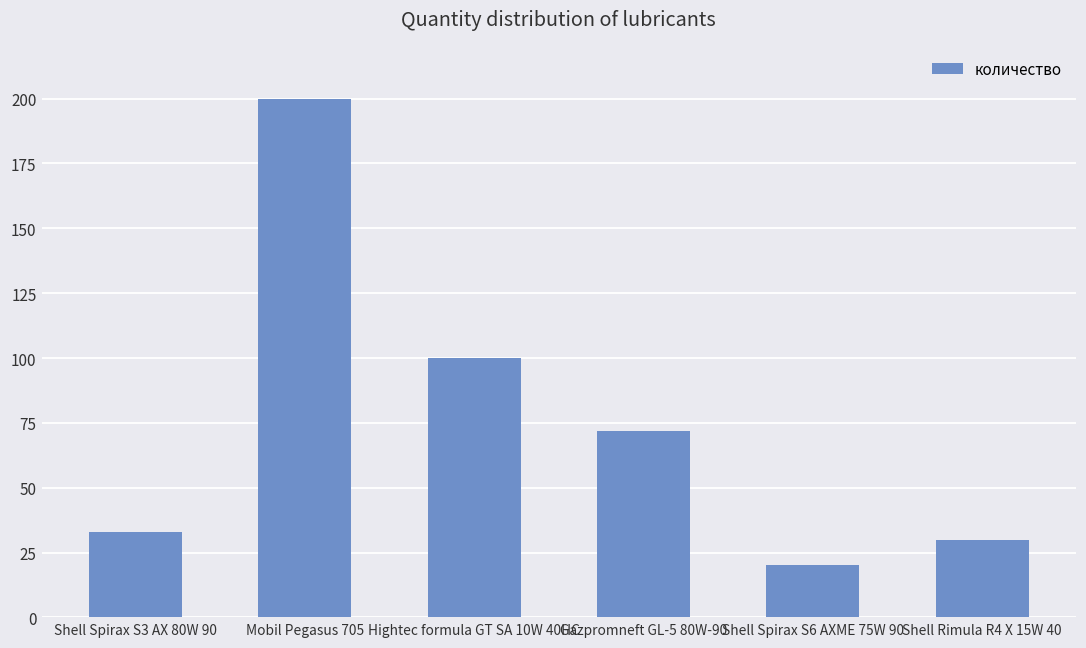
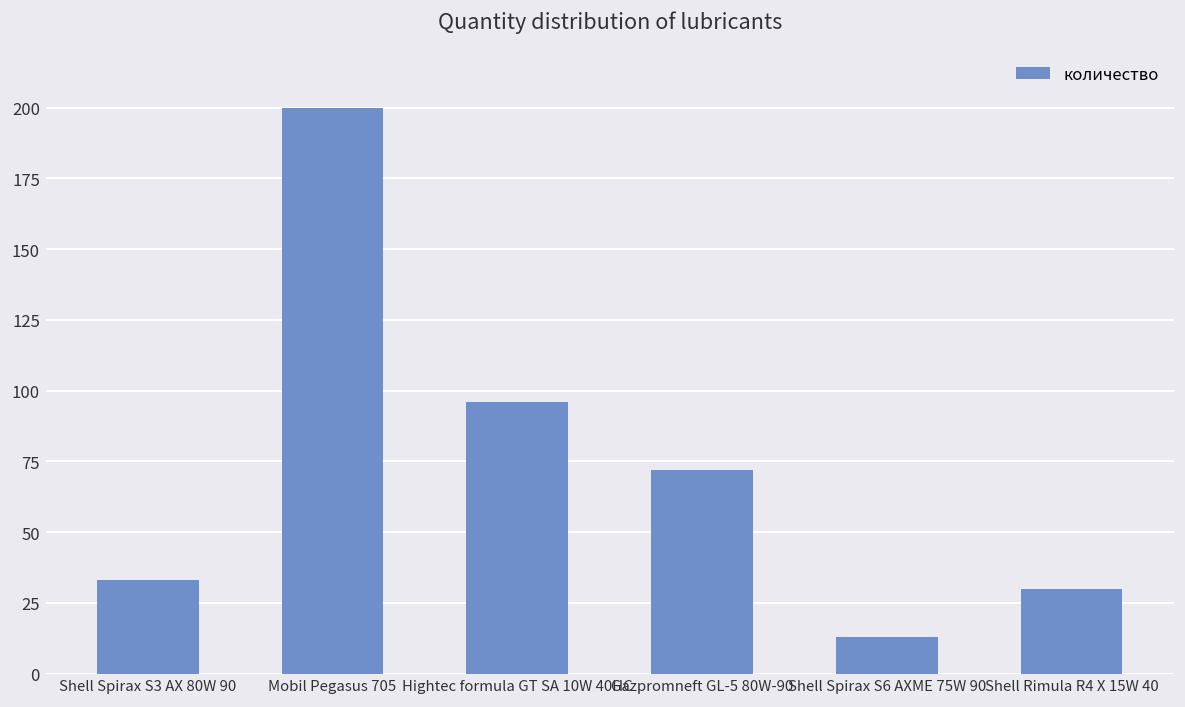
  {
    "Shell Spirax S3 AX 80W 90": 33,
    "Mobil Pegasus 705": 200,
-   "Hightec formula GT SA 10W 40HC": 100,
+   "Hightec formula GT SA 10W 40HC": 96,
    "Gazpromneft GL-5 80W-90": 72,
-   "Shell Spirax S6 AXME 75W 90": 20,
+   "Shell Spirax S6 AXME 75W 90": 13,
    "Shell Rimula R4 X 15W 40": 30
  }
